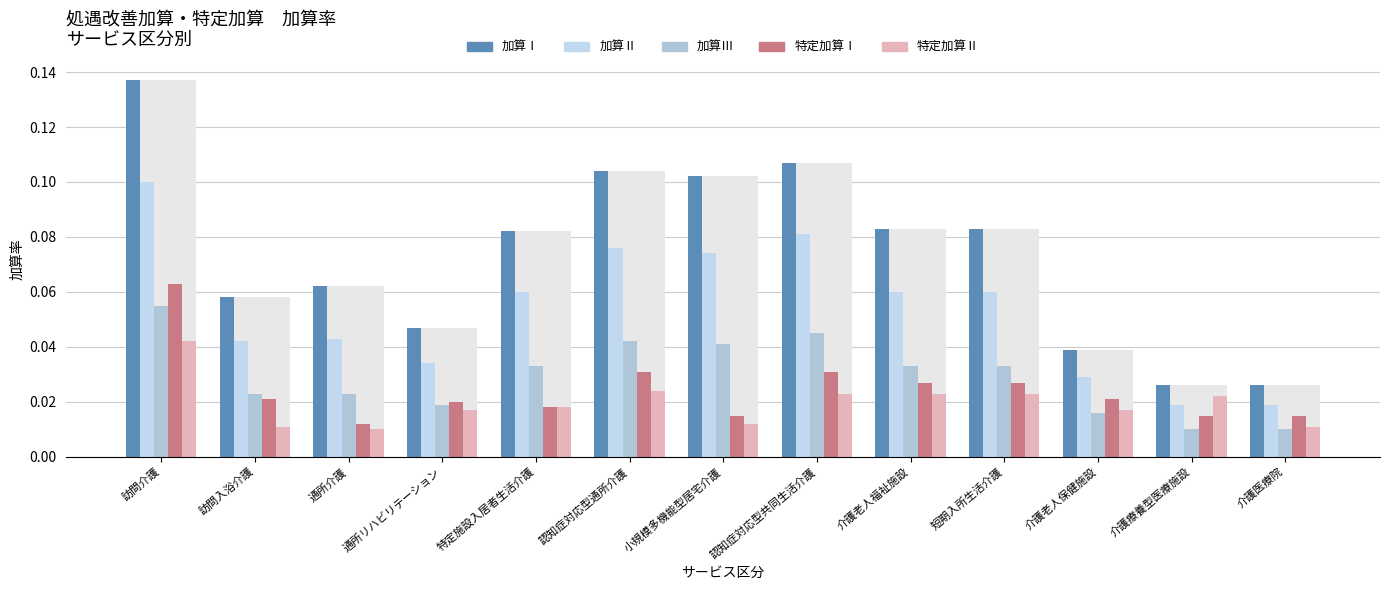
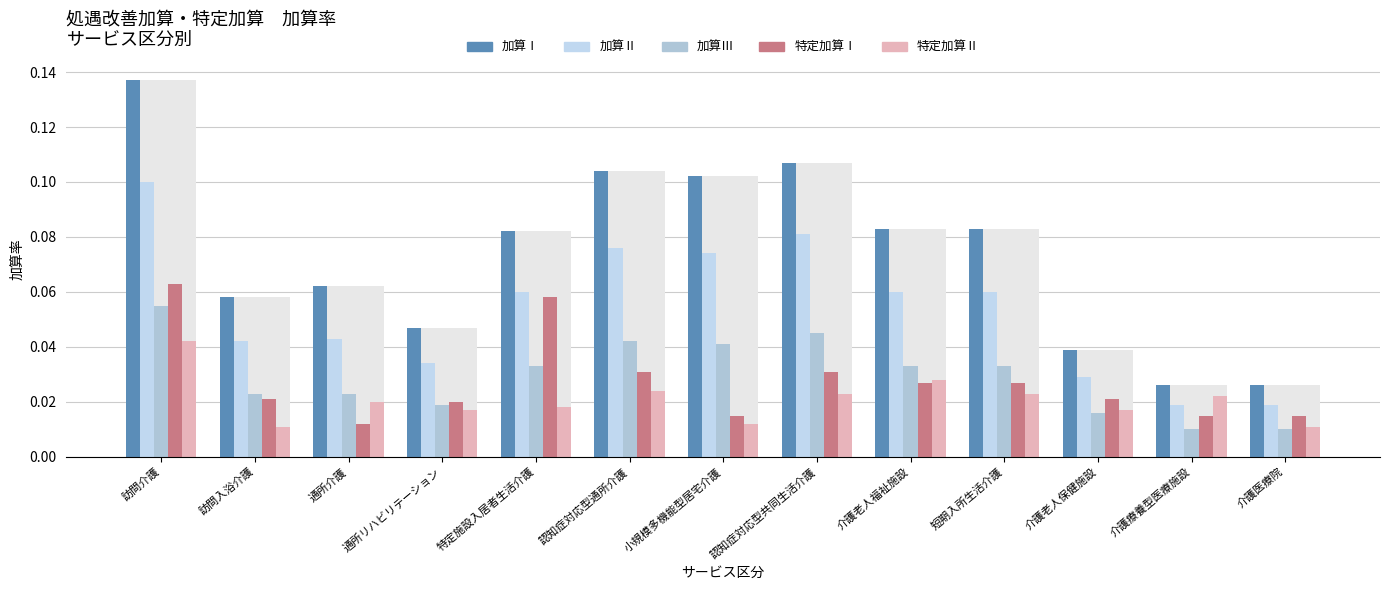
  {
    "加算Ⅰ": {
      "訪問介護": 0.137,
      "訪問入浴介護": 0.058,
      "通所介護": 0.062,
      "通所リハビリテーション": 0.047,
      "特定施設入居者生活介護": 0.082,
      "認知症対応型通所介護": 0.104,
      "小規模多機能型居宅介護": 0.102,
      "認知症対応型共同生活介護": 0.107,
      "介護老人福祉施設": 0.083,
      "短期入所生活介護": 0.083,
      "介護老人保健施設": 0.039,
      "介護療養型医療施設": 0.026,
      "介護医療院": 0.026
    },
    "特定加算Ⅰ": {
-     "特定施設入居者生活介護": 0.018
+     "特定施設入居者生活介護": 0.058
    },
    "特定加算Ⅱ": {
-     "通所介護": 0.01,
-     "介護老人福祉施設": 0.023
+     "通所介護": 0.02,
+     "介護老人福祉施設": 0.028
    }
  }
